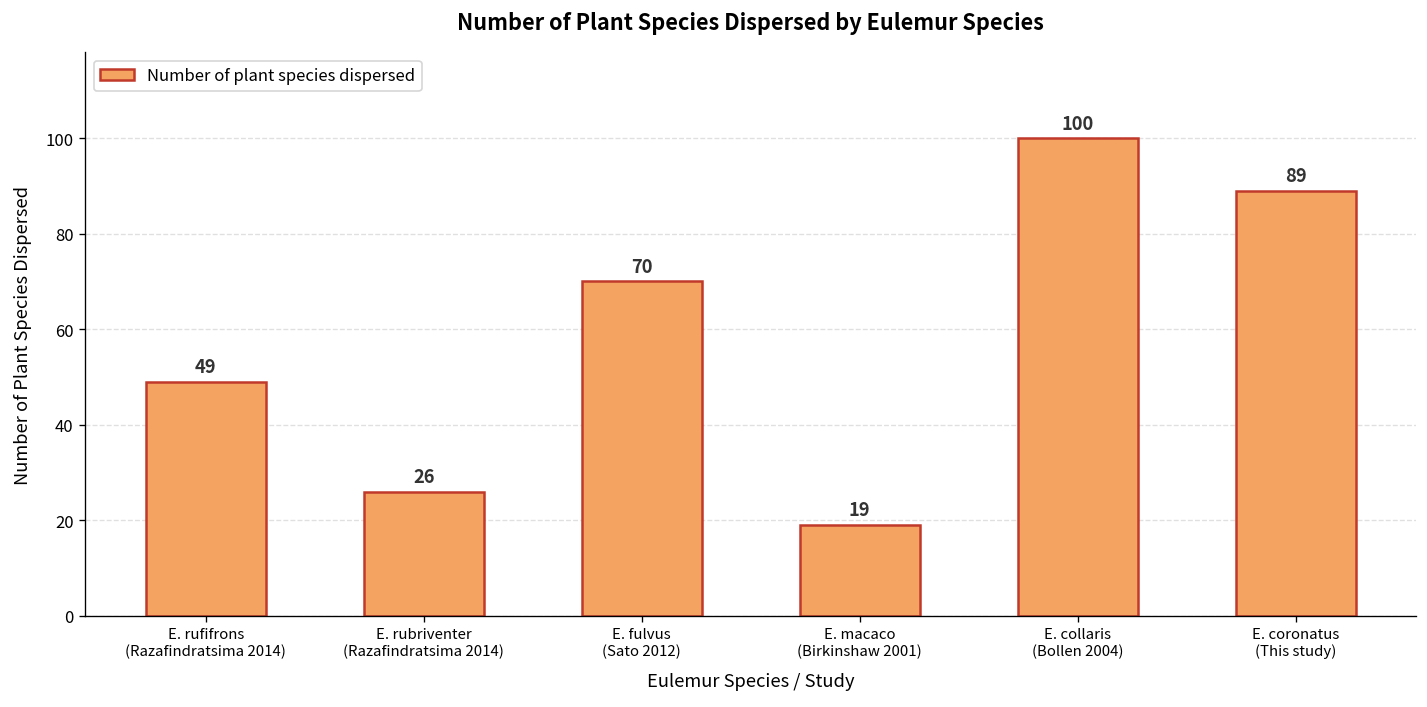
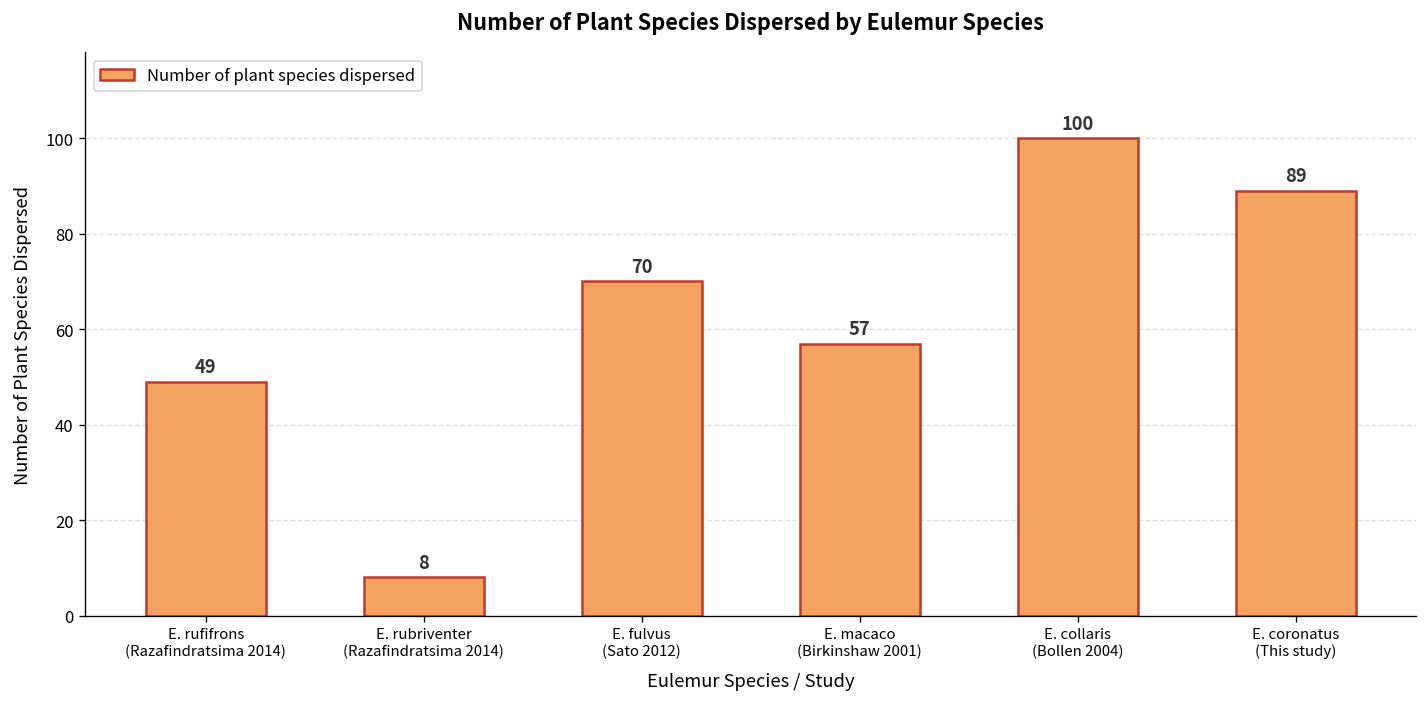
  {
    "E. rufifrons (Razafindratsima 2014)": 49,
-   "E. rubriventer (Razafindratsima 2014)": 26,
+   "E. rubriventer (Razafindratsima 2014)": 8,
    "E. fulvus (Sato 2012)": 70,
-   "E. macaco (Birkinshaw 2001)": 19,
+   "E. macaco (Birkinshaw 2001)": 57,
    "E. collaris (Bollen 2004)": 100,
    "E. coronatus (This study)": 89
  }
